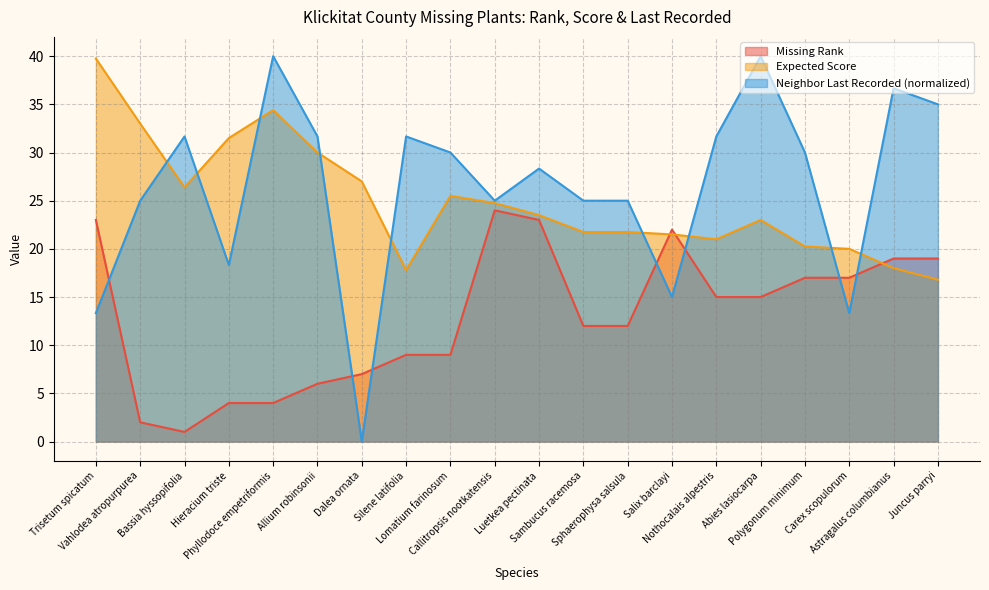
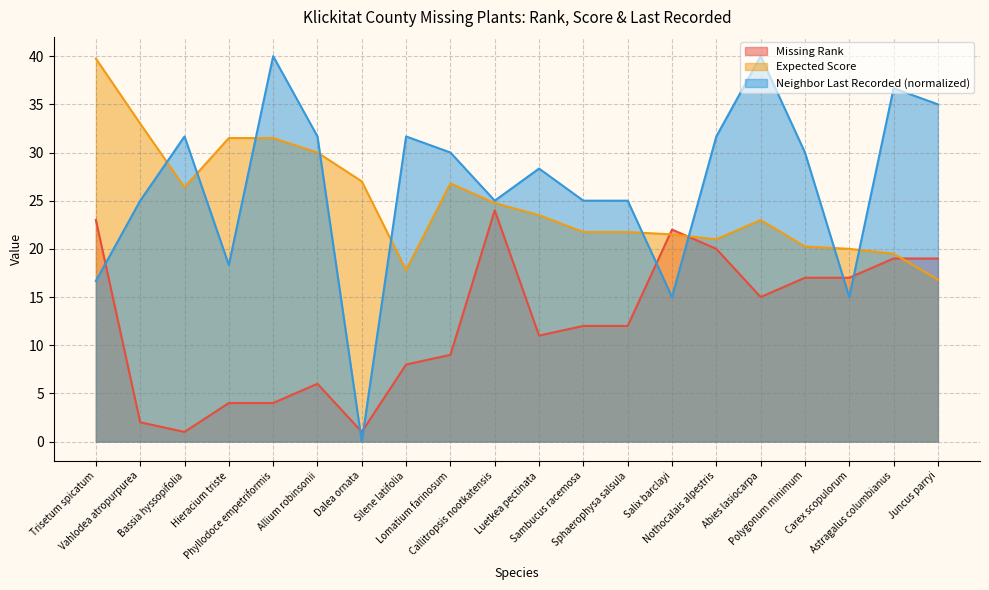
  {
    "Missing Rank": {
      "Trisetum spicatum": 23,
      "Vahlodea atropurpurea": 2,
      "Bassia hyssopifolia": 1,
      "Hieracium triste": 4,
      "Phyllodoce empetriformis": 4,
      "Allium robinsonii": 6,
-     "Dalea ornata": 7,
-     "Silene latifolia": 9,
+     "Dalea ornata": 1,
+     "Silene latifolia": 8,
      "Lomatium farinosum": 9,
      "Callitropsis nootkatensis": 24,
-     "Luetkea pectinata": 23,
+     "Luetkea pectinata": 11,
      "Sambucus racemosa": 12,
      "Sphaerophysa salsula": 12,
      "Salix barclayi": 22,
-     "Nothocalais alpestris": 15,
+     "Nothocalais alpestris": 20,
      "Abies lasiocarpa": 15,
      "Polygonum minimum": 17,
      "Carex scopulorum": 17,
      "Astragalus columbianus": 19,
      "Juncus parryi": 19
    },
    "Expected Score": {
      "Trisetum spicatum": 40,
      "Vahlodea atropurpurea": 33,
      "Bassia hyssopifolia": 26,
      "Hieracium triste": 32,
-     "Phyllodoce empetriformis": 34,
+     "Phyllodoce empetriformis": 32,
      "Allium robinsonii": 30,
      "Dalea ornata": 27,
      "Silene latifolia": 18,
-     "Lomatium farinosum": 26,
+     "Lomatium farinosum": 27,
      "Luetkea pectinata": 24,
      "Sambucus racemosa": 22,
      "Sphaerophysa salsula": 22,
      "Salix barclayi": 22,
      "Nothocalais alpestris": 21,
      "Abies lasiocarpa": 23,
      "Polygonum minimum": 20,
      "Carex scopulorum": 20,
-     "Astragalus columbianus": 18,
+     "Astragalus columbianus": 20,
      "Juncus parryi": 17
    },
    "Neighbor Last Recorded (normalized)": {
-     "Trisetum spicatum": 13,
+     "Trisetum spicatum": 17,
      "Vahlodea atropurpurea": 25,
      "Bassia hyssopifolia": 32,
      "Hieracium triste": 18,
      "Phyllodoce empetriformis": 40,
      "Allium robinsonii": 32,
      "Dalea ornata": 0,
      "Silene latifolia": 32,
      "Lomatium farinosum": 30,
      "Luetkea pectinata": 28,
      "Sambucus racemosa": 25,
      "Sphaerophysa salsula": 25,
      "Salix barclayi": 15,
      "Nothocalais alpestris": 32,
      "Polygonum minimum": 30,
-     "Carex scopulorum": 13,
+     "Carex scopulorum": 15,
      "Juncus parryi": 35
    }
  }
